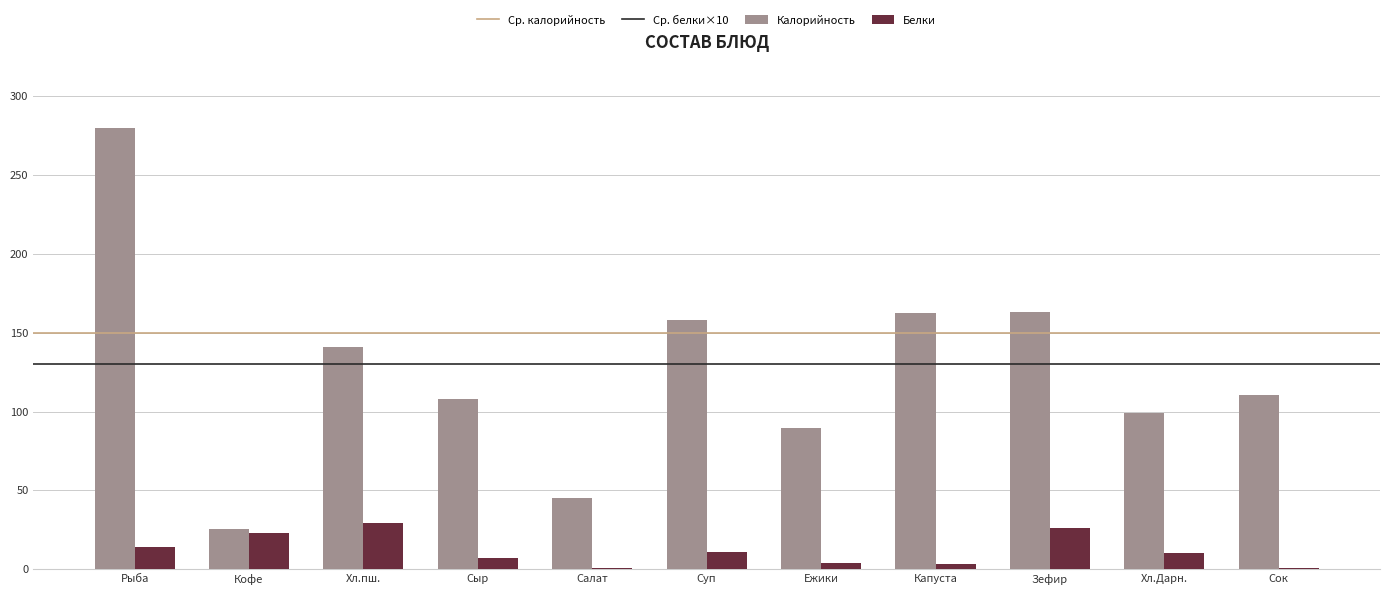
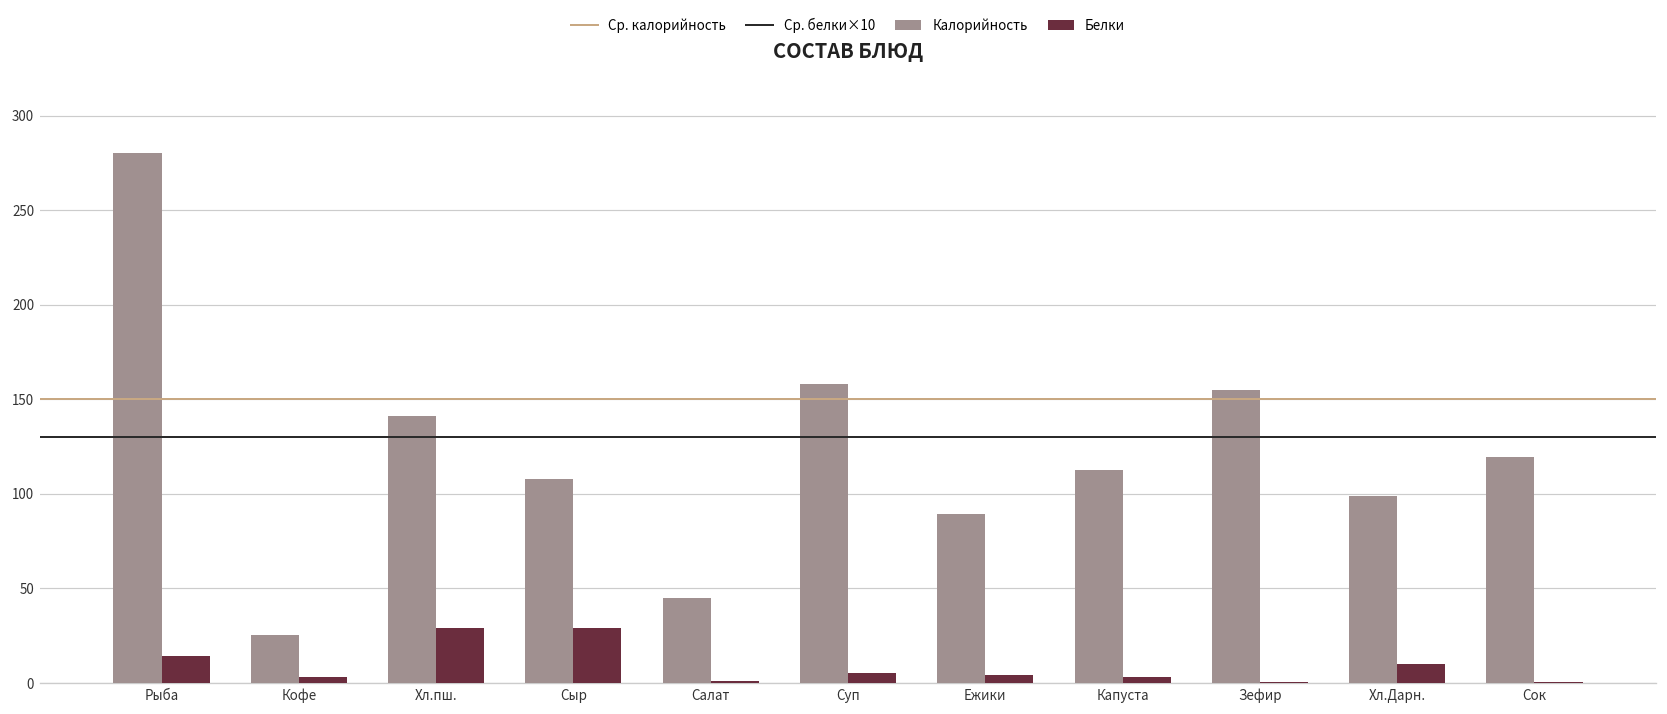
  {
    "Калорийность": {
      "Рыба": 280,
      "Кофе": 25,
      "Хл.пш.": 141,
      "Сыр": 108,
      "Салат": 45,
      "Суп": 158,
      "Ежики": 90,
-     "Капуста": 163,
-     "Зефир": 163,
+     "Капуста": 113,
+     "Зефир": 155,
      "Хл.Дарн.": 99,
-     "Сок": 111
+     "Сок": 120
    },
    "Белки": {
      "Рыба": 14,
-     "Кофе": 23,
+     "Кофе": 3,
      "Хл.пш.": 29,
-     "Сыр": 7,
-     "Суп": 11,
+     "Сыр": 29,
+     "Суп": 5,
      "Ежики": 4,
      "Капуста": 3,
-     "Зефир": 26,
+     "Зефир": 0,
      "Хл.Дарн.": 10
    }
  }
